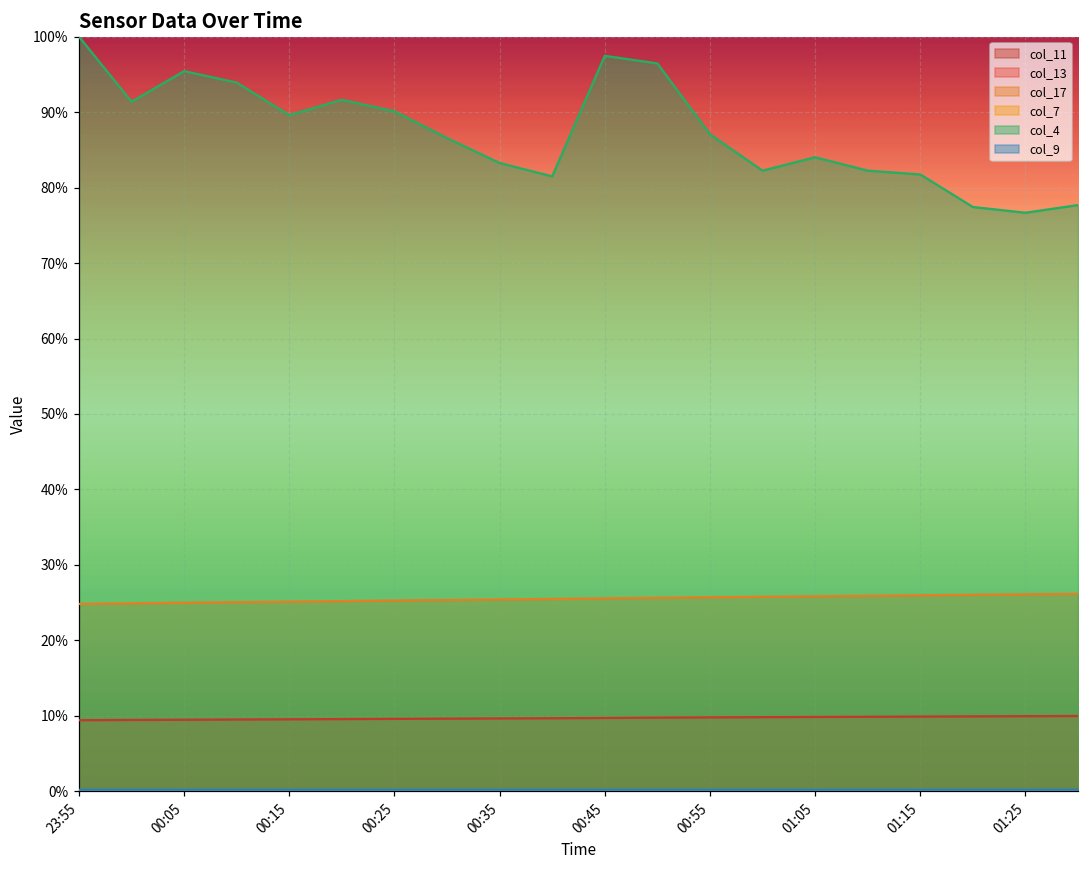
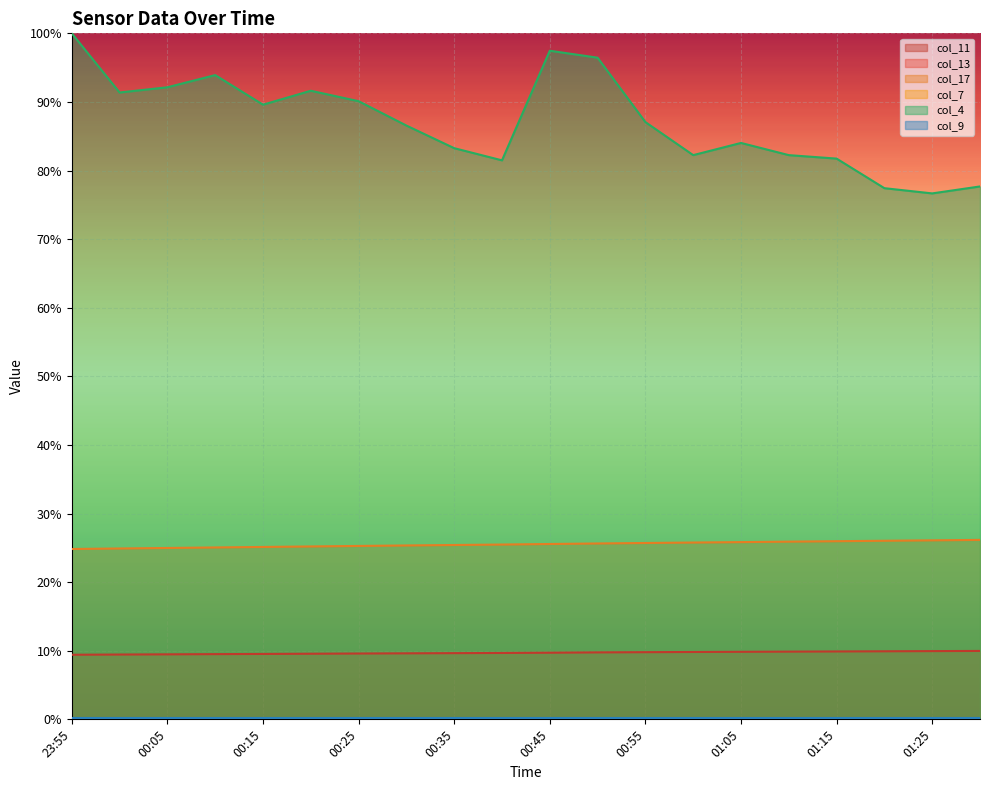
  {
    "col_4": {
      "23:55": "100%",
-     "00:05": "95%",
+     "00:05": "92%",
      "00:15": "90%",
      "00:25": "90%",
      "00:35": "83%",
      "00:45": "97%",
      "00:55": "87%",
      "01:05": "84%",
      "01:15": "82%",
      "01:25": "77%"
    }
  }
